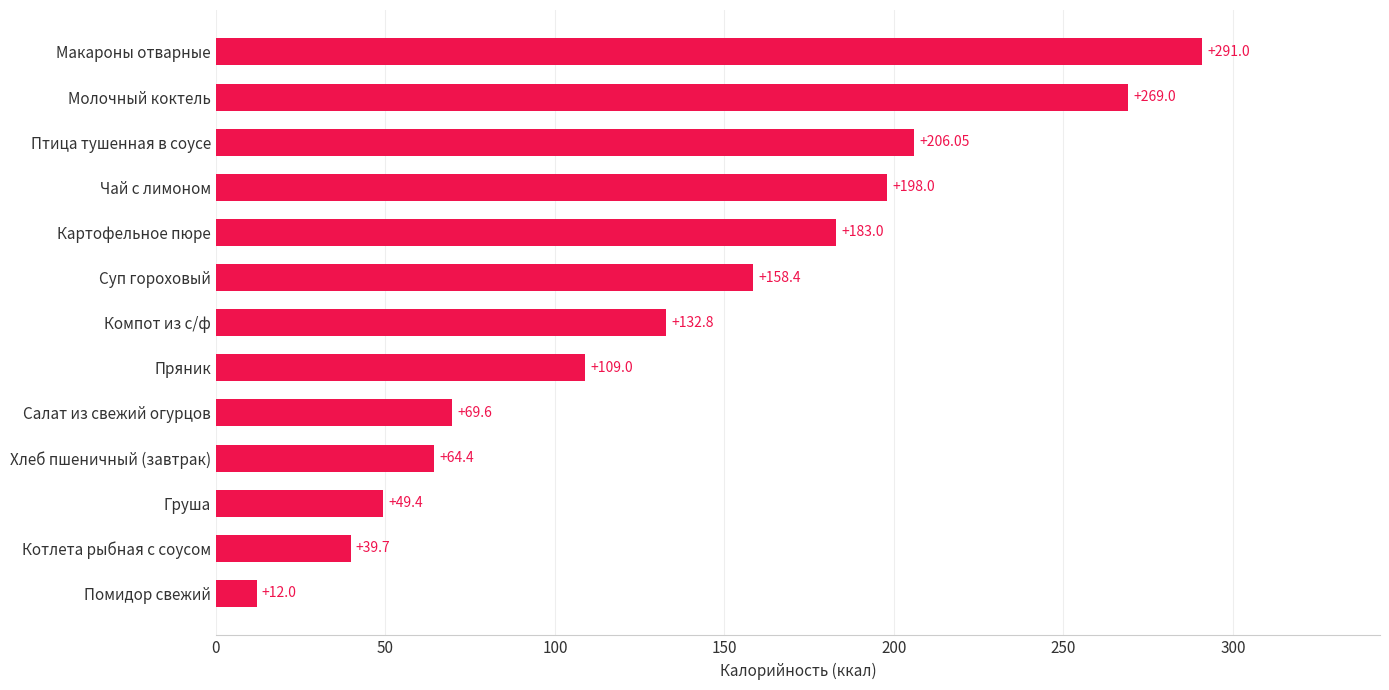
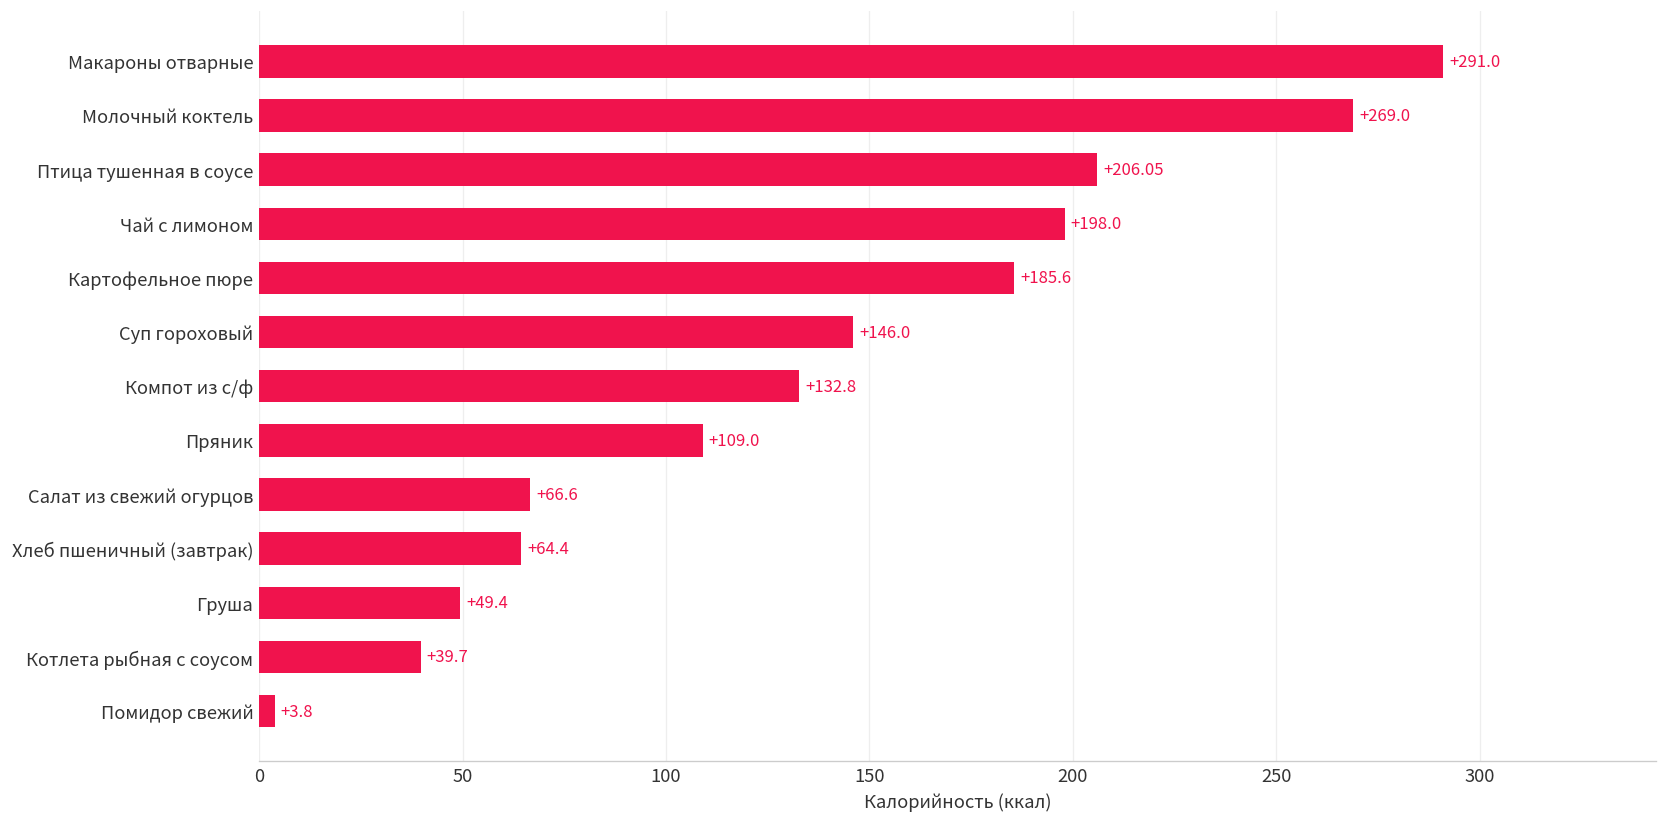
  {
    "Макароны отварные": "+291.0",
    "Молочный коктель": "+269.0",
    "Птица тушенная в соусе": "+206.05",
    "Чай с лимоном": "+198.0",
-   "Картофельное пюре": "+183.0",
-   "Суп гороховый": "+158.4",
+   "Картофельное пюре": "+185.6",
+   "Суп гороховый": "+146.0",
    "Компот из с/ф": "+132.8",
    "Пряник": "+109.0",
-   "Салат из свежий огурцов": "+69.6",
+   "Салат из свежий огурцов": "+66.6",
    "Хлеб пшеничный (завтрак)": "+64.4",
    "Груша": "+49.4",
    "Котлета рыбная с соусом": "+39.7",
-   "Помидор свежий": "+12.0"
+   "Помидор свежий": "+3.8"
  }
